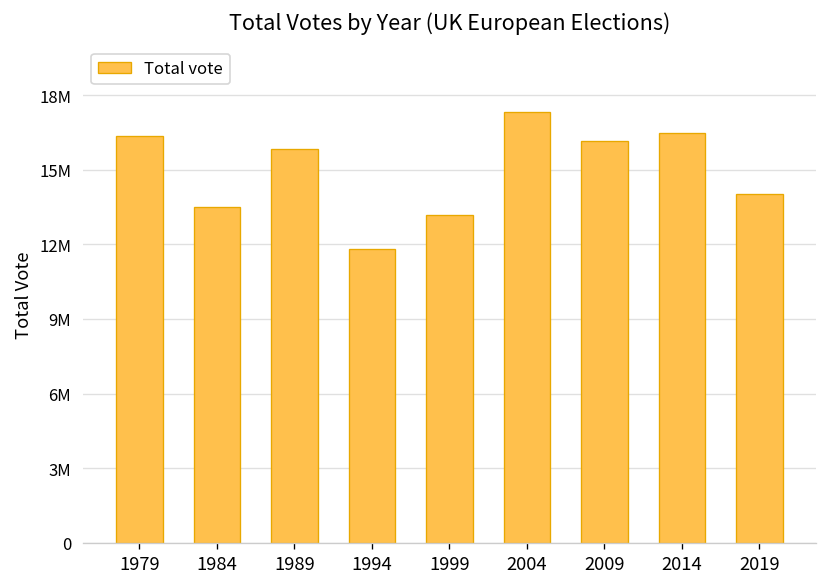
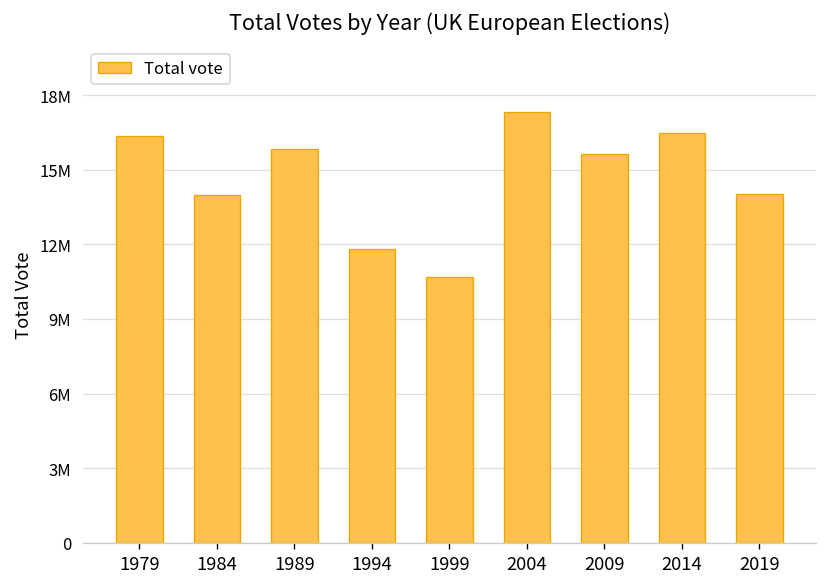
  {
    "1979": 16300000,
-   "1984": 13500000,
+   "1984": 14000000,
    "1989": 15800000,
    "1994": 11800000,
-   "1999": 13200000,
+   "1999": 10700000,
    "2004": 17300000,
-   "2009": 16200000,
+   "2009": 15600000,
    "2014": 16500000,
    "2019": 14000000
  }
